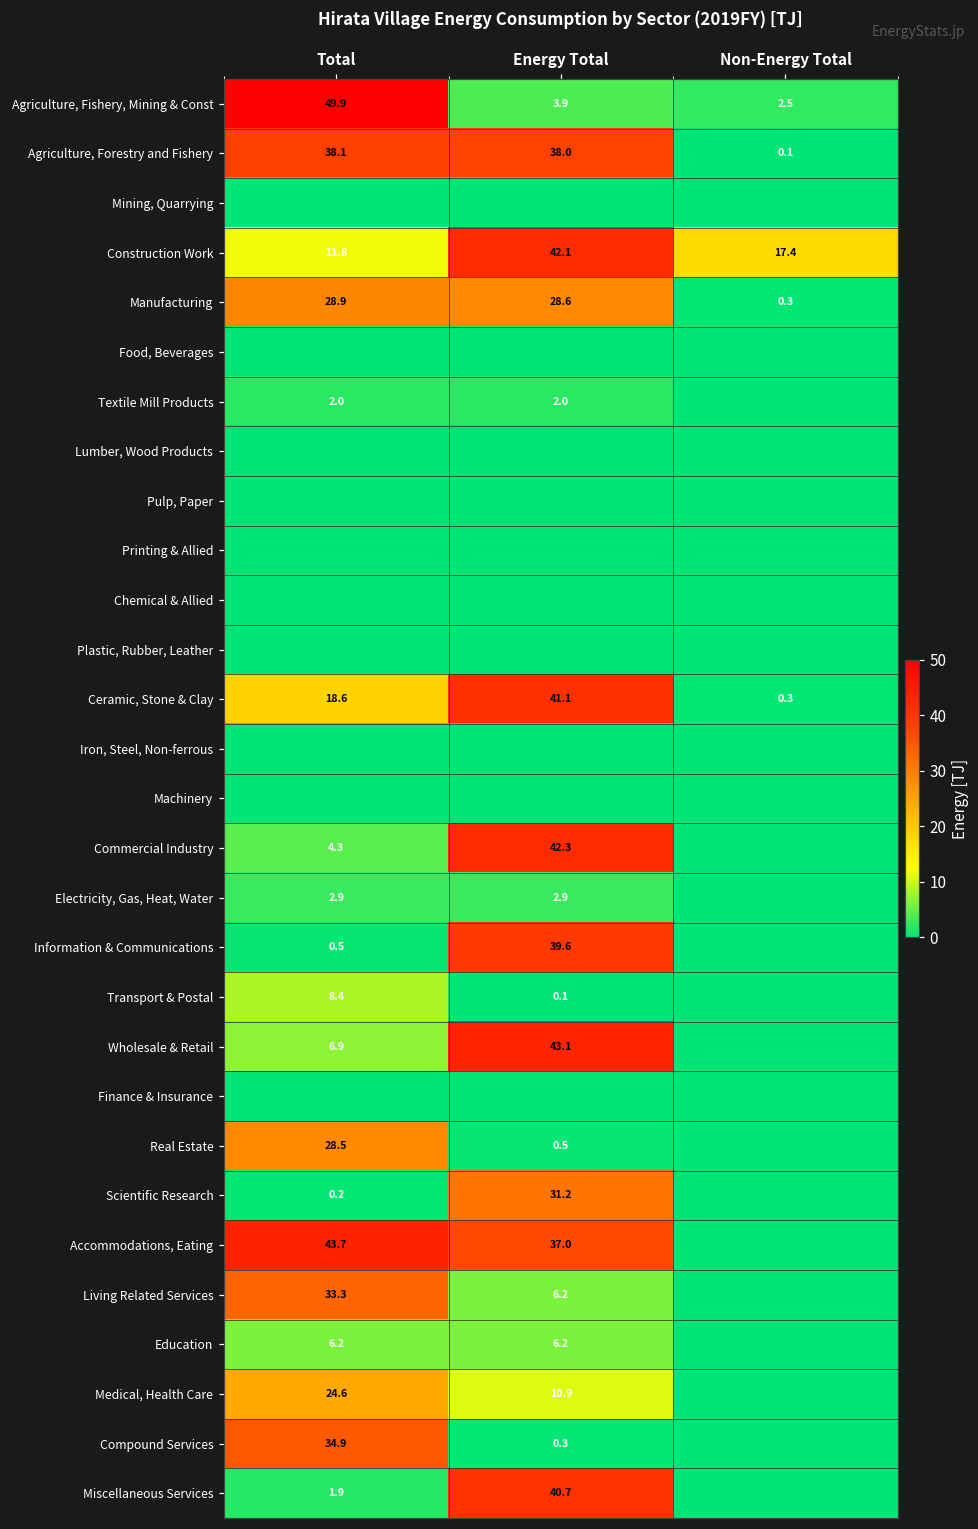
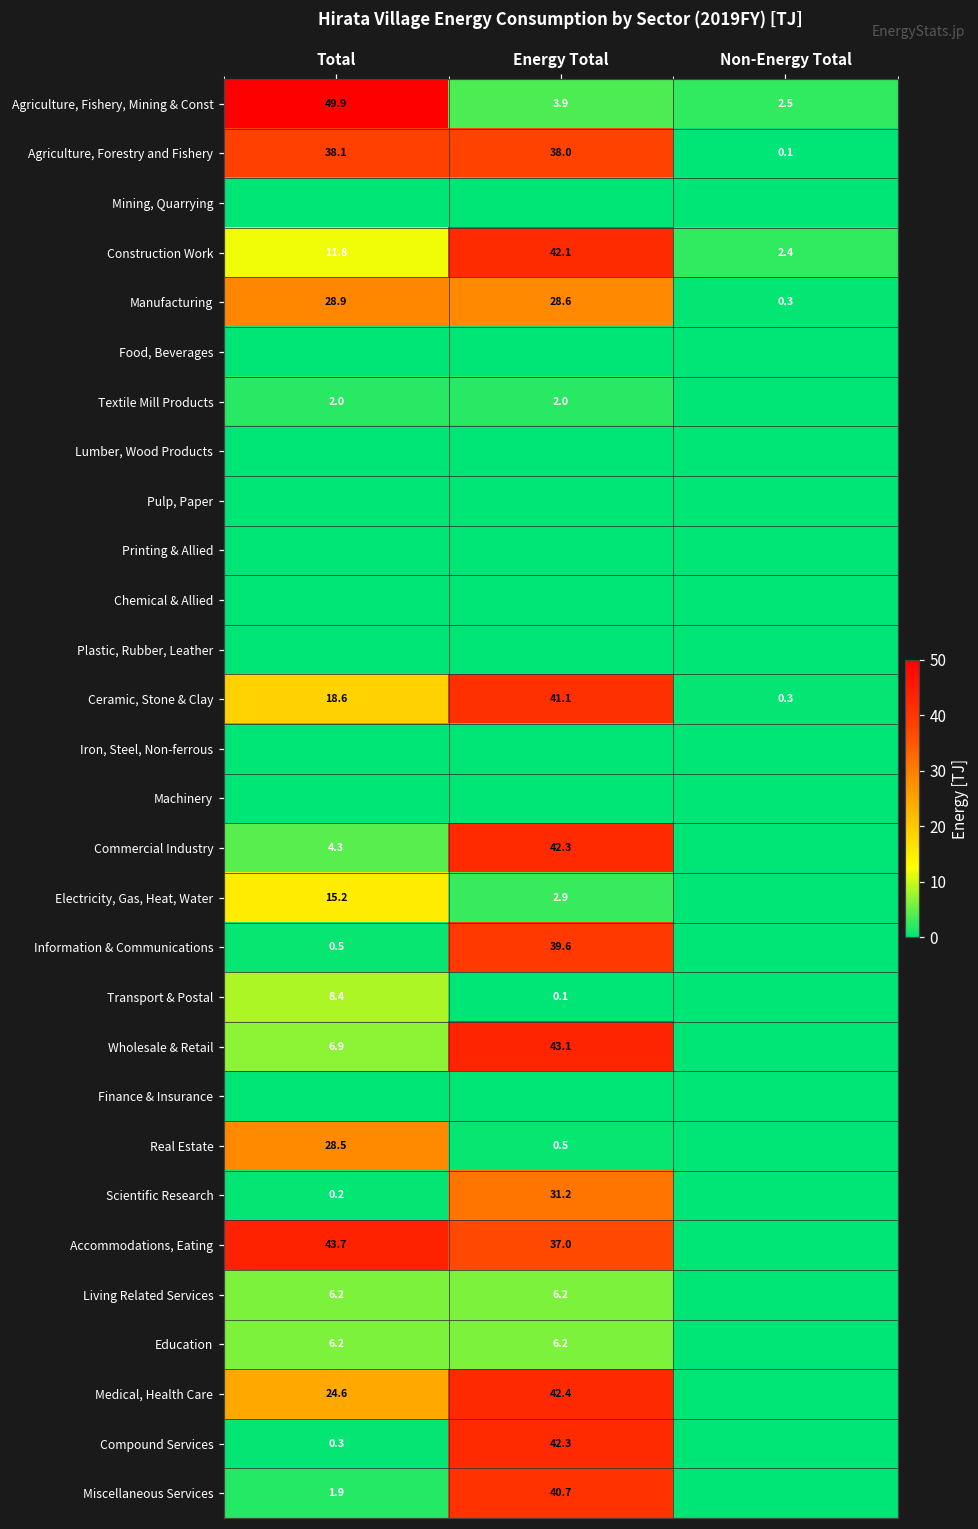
  {
    "Agriculture, Fishery, Mining & Const": {
      "Total": 49.9,
      "Energy Total": 3.9,
      "Non-Energy Total": 2.5
    },
    "Agriculture, Forestry and Fishery": {
      "Total": 38.1,
      "Energy Total": 38.0,
      "Non-Energy Total": 0.1
    },
    "Construction Work": {
      "Total": 11.8,
      "Energy Total": 42.1,
-     "Non-Energy Total": 17.4
+     "Non-Energy Total": 2.4
    },
    "Manufacturing": {
      "Total": 28.9,
      "Energy Total": 28.6,
      "Non-Energy Total": 0.3
    },
    "Textile Mill Products": {
      "Total": 2.0,
      "Energy Total": 2.0
    },
    "Ceramic, Stone & Clay": {
      "Total": 18.6,
      "Energy Total": 41.1,
      "Non-Energy Total": 0.3
    },
    "Commercial Industry": {
      "Total": 4.3,
      "Energy Total": 42.3
    },
    "Electricity, Gas, Heat, Water": {
-     "Total": 2.9,
+     "Total": 15.2,
      "Energy Total": 2.9
    },
    "Information & Communications": {
      "Total": 0.5,
      "Energy Total": 39.6
    },
    "Transport & Postal": {
      "Total": 8.4,
      "Energy Total": 0.1
    },
    "Wholesale & Retail": {
      "Total": 6.9,
      "Energy Total": 43.1
    },
    "Real Estate": {
      "Total": 28.5,
      "Energy Total": 0.5
    },
    "Scientific Research": {
      "Total": 0.2,
      "Energy Total": 31.2
    },
    "Accommodations, Eating": {
      "Total": 43.7,
      "Energy Total": 37.0
    },
    "Living Related Services": {
-     "Total": 33.3,
+     "Total": 6.2,
      "Energy Total": 6.2
    },
    "Education": {
      "Total": 6.2,
      "Energy Total": 6.2
    },
    "Medical, Health Care": {
      "Total": 24.6,
-     "Energy Total": 10.9
+     "Energy Total": 42.4
    },
    "Compound Services": {
-     "Total": 34.9,
-     "Energy Total": 0.3
+     "Total": 0.3,
+     "Energy Total": 42.3
    },
    "Miscellaneous Services": {
      "Total": 1.9,
      "Energy Total": 40.7
    }
  }
